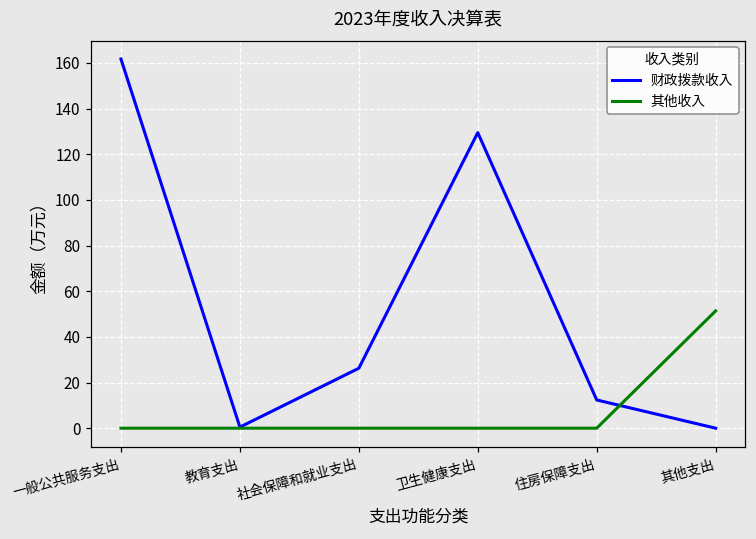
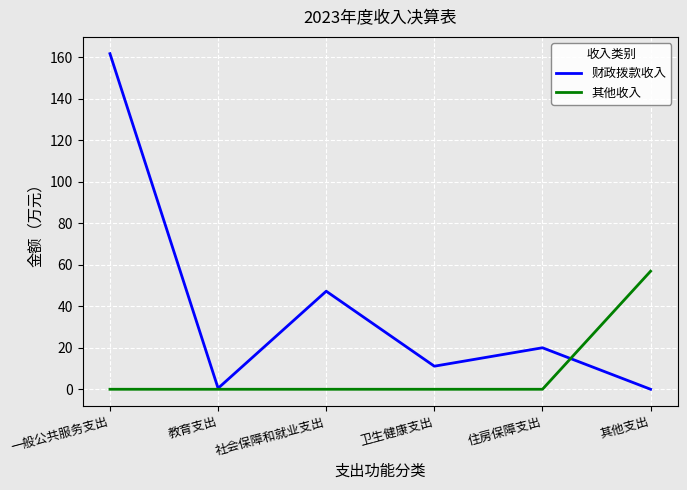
  {
    "财政拨款收入": {
      "一般公共服务支出": 162,
-     "社会保障和就业支出": 26,
-     "卫生健康支出": 129,
-     "住房保障支出": 12,
+     "社会保障和就业支出": 47,
+     "卫生健康支出": 11,
+     "住房保障支出": 20,
      "其他支出": 0
    },
    "其他收入": {
      "一般公共服务支出": 0,
      "社会保障和就业支出": 0,
      "卫生健康支出": 0,
      "住房保障支出": 0,
-     "其他支出": 51
+     "其他支出": 57
    }
  }
